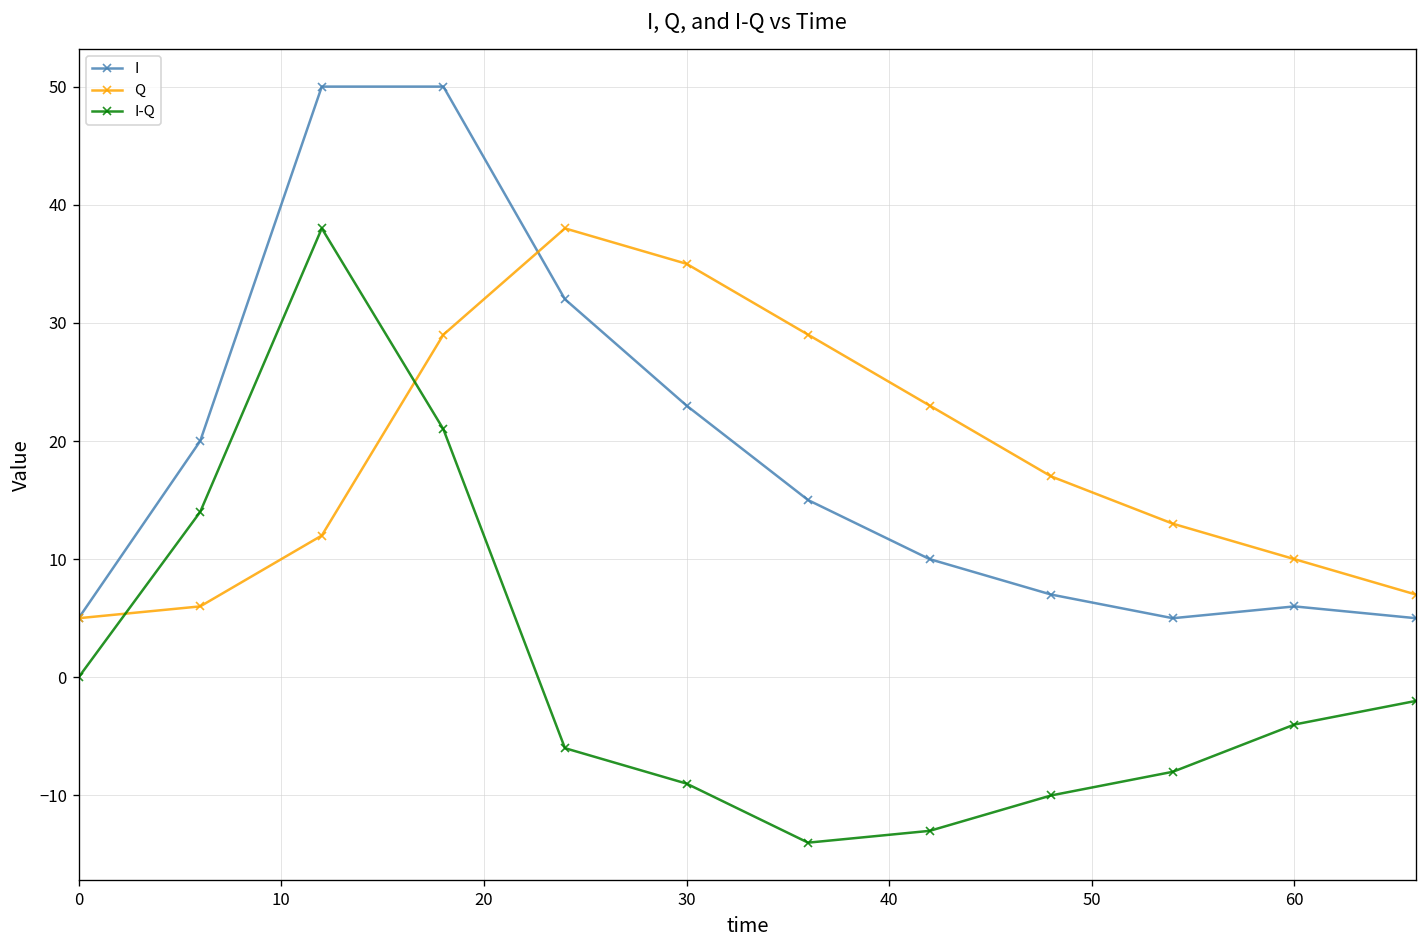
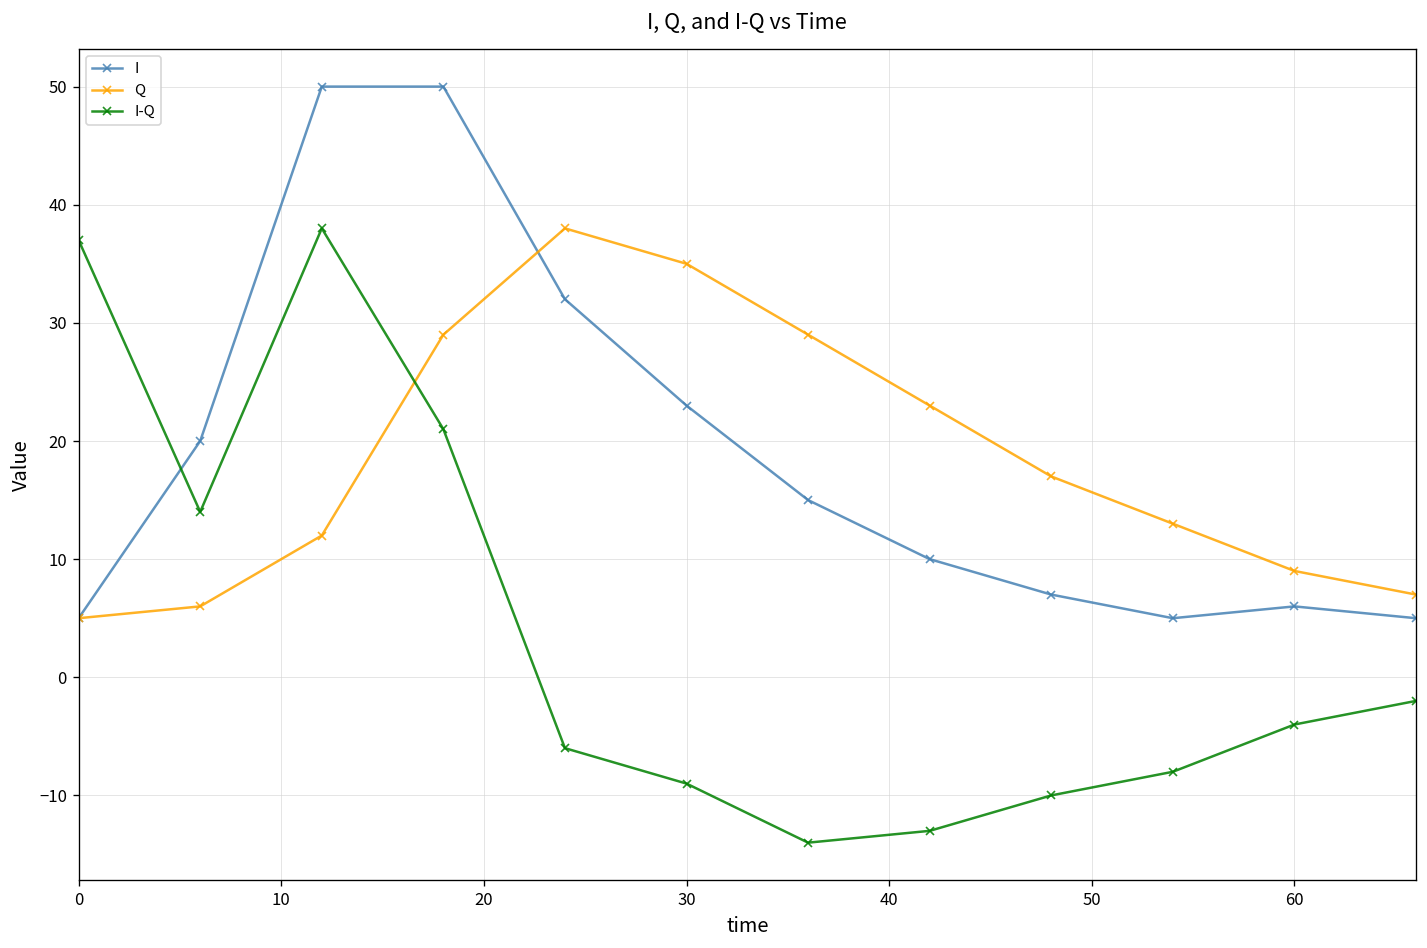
  {
    "I": {
      "30": 23,
      "60": 6
    },
    "Q": {
      "30": 35,
-     "60": 10
+     "60": 9
    },
    "I-Q": {
-     "0": 0,
+     "0": 37,
      "30": -9,
      "60": -4
    }
  }
